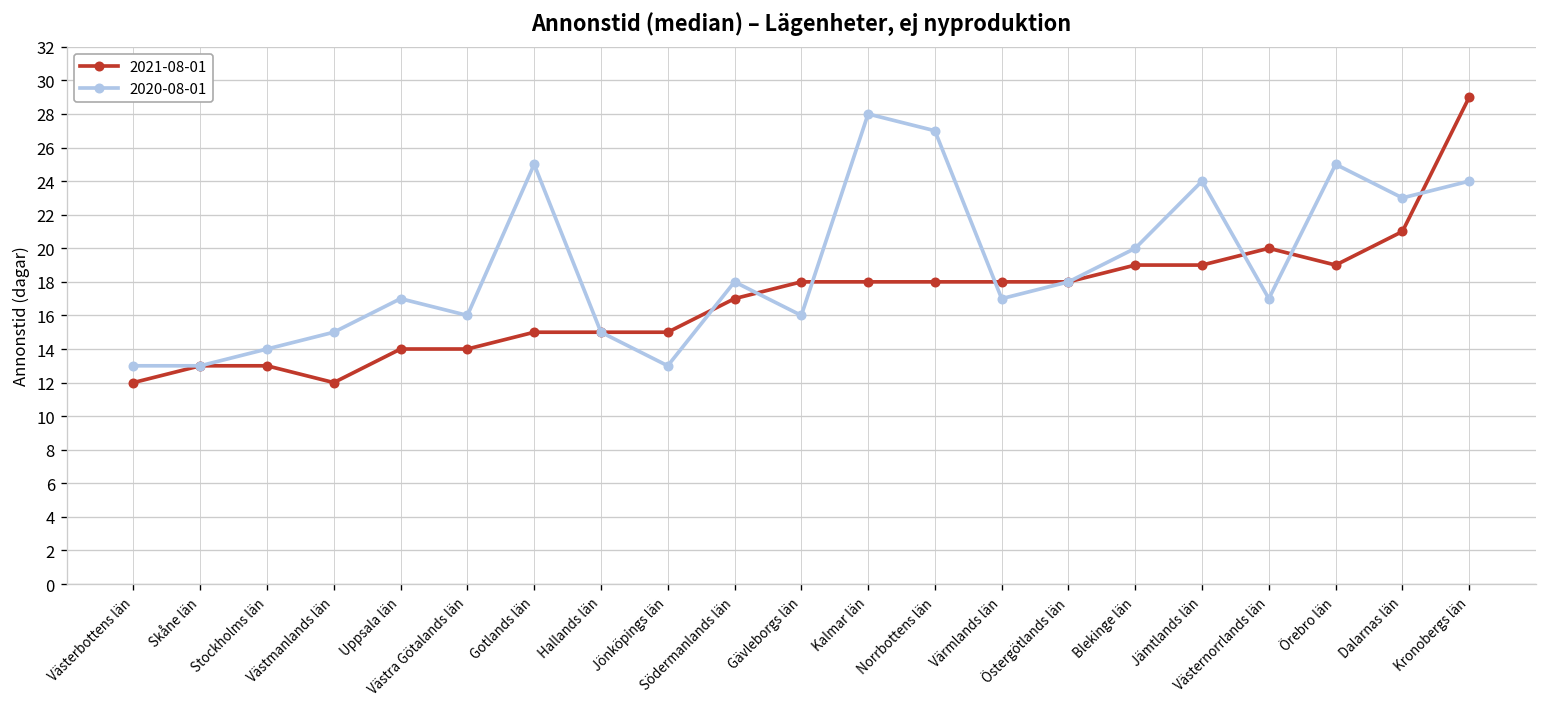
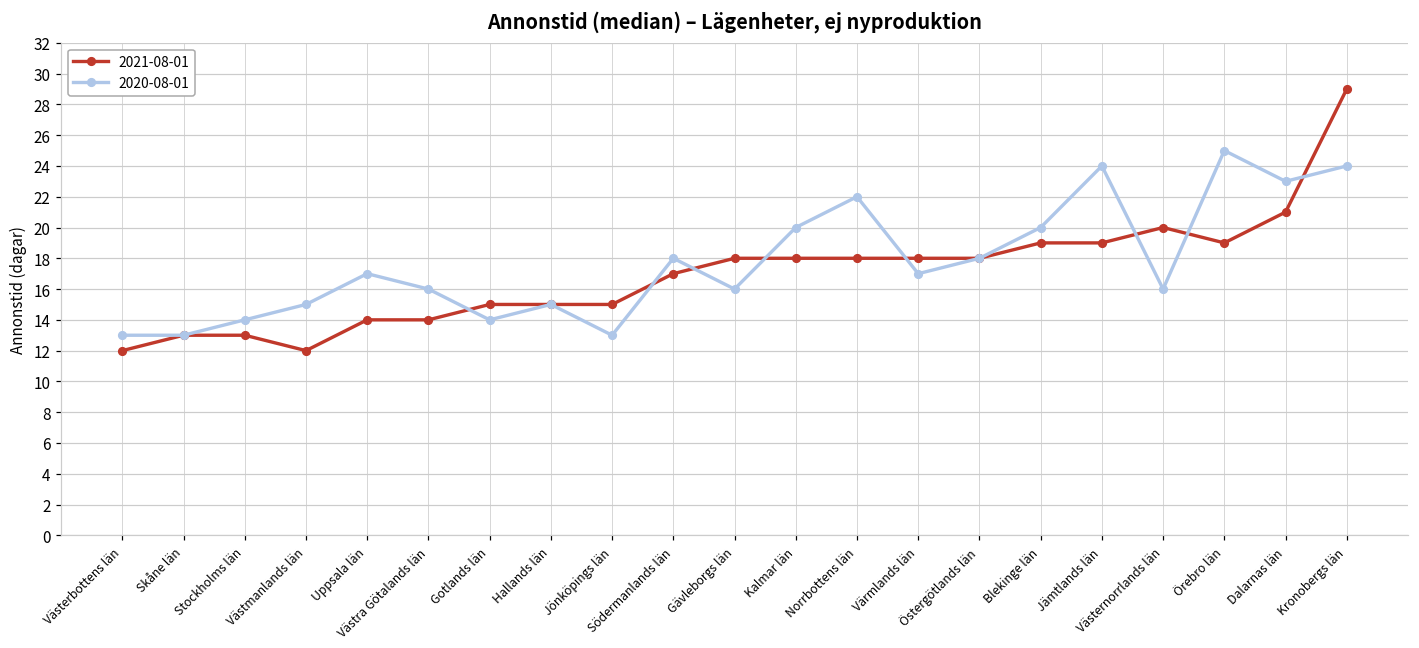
  {
    "2021-08-01": {
      "Västerbottens län": 12,
      "Stockholms län": 13,
      "Västmanlands län": 12,
      "Uppsala län": 14,
      "Västra Götalands län": 14,
      "Gotlands län": 15,
      "Jönköpings län": 15,
      "Södermanlands län": 17,
      "Gävleborgs län": 18,
      "Kalmar län": 18,
      "Norrbottens län": 18,
      "Värmlands län": 18,
      "Blekinge län": 19,
      "Jämtlands län": 19,
      "Västernorrlands län": 20,
      "Örebro län": 19,
      "Dalarnas län": 21,
      "Kronobergs län": 29
    },
    "2020-08-01": {
      "Västerbottens län": 13,
      "Stockholms län": 14,
      "Västmanlands län": 15,
      "Uppsala län": 17,
      "Västra Götalands län": 16,
-     "Gotlands län": 25,
+     "Gotlands län": 14,
      "Jönköpings län": 13,
      "Södermanlands län": 18,
      "Gävleborgs län": 16,
-     "Kalmar län": 28,
-     "Norrbottens län": 27,
+     "Kalmar län": 20,
+     "Norrbottens län": 22,
      "Värmlands län": 17,
      "Blekinge län": 20,
      "Jämtlands län": 24,
-     "Västernorrlands län": 17,
+     "Västernorrlands län": 16,
      "Örebro län": 25,
      "Dalarnas län": 23,
      "Kronobergs län": 24
    }
  }
